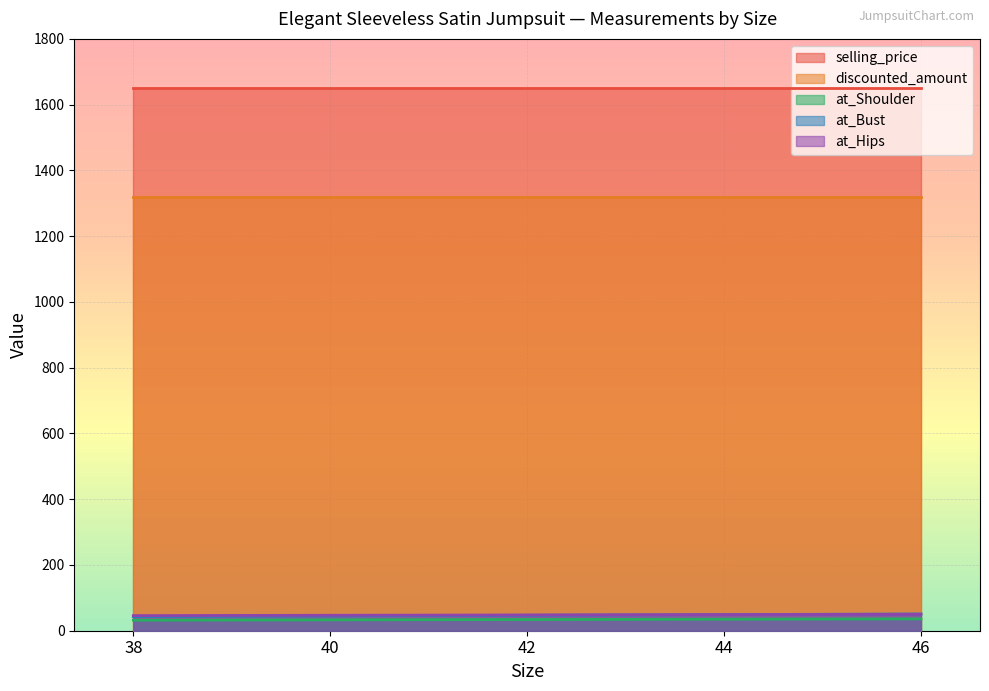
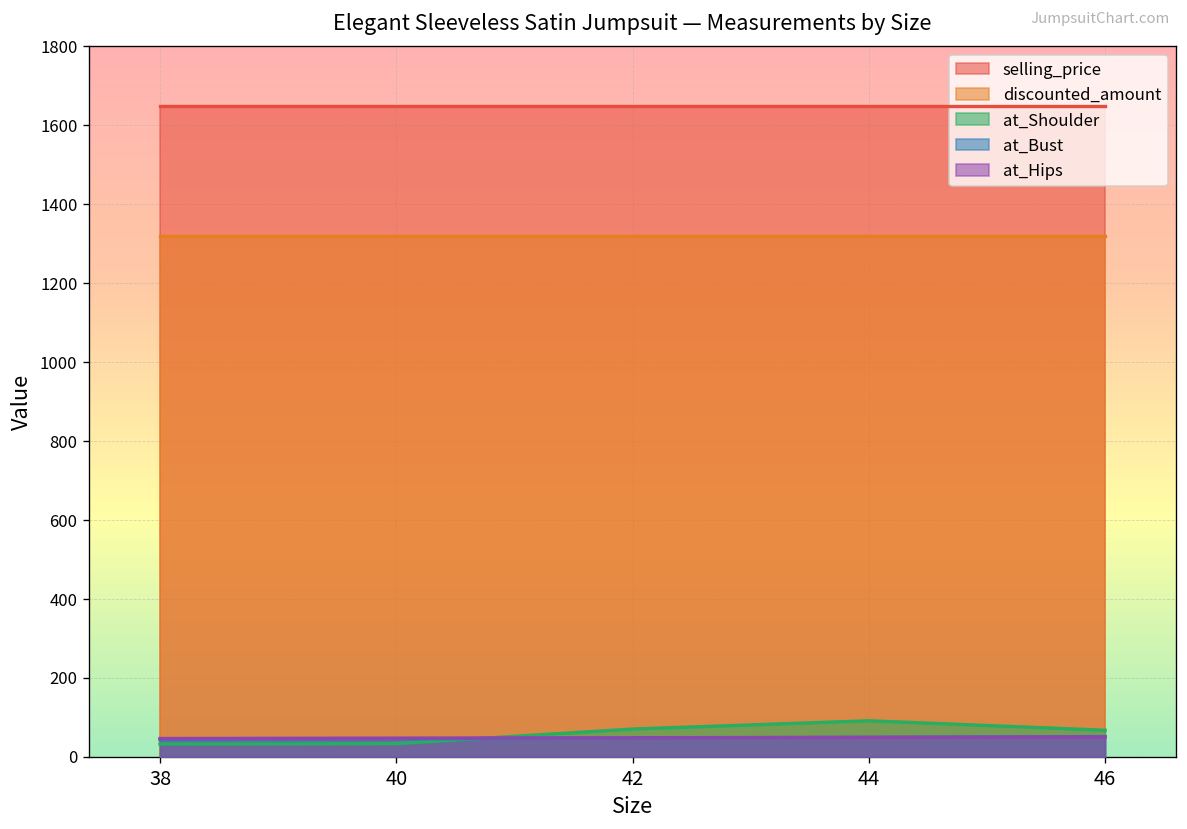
  {
    "at_Shoulder": {
      "38": 30,
      "40": 30,
-     "42": 30,
-     "44": 40,
-     "46": 40
+     "42": 70,
+     "44": 90,
+     "46": 70
    }
  }
